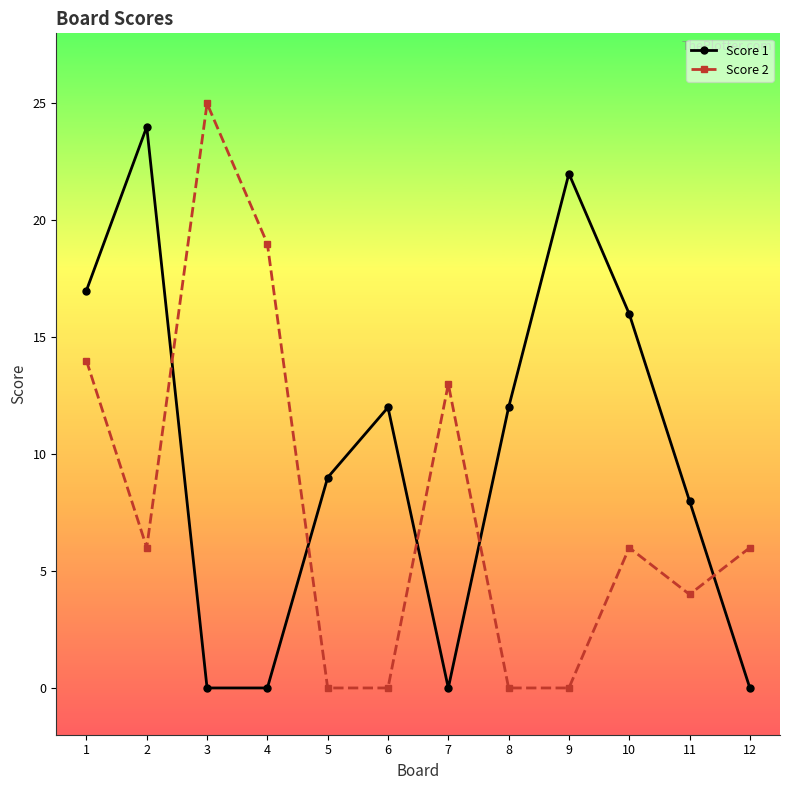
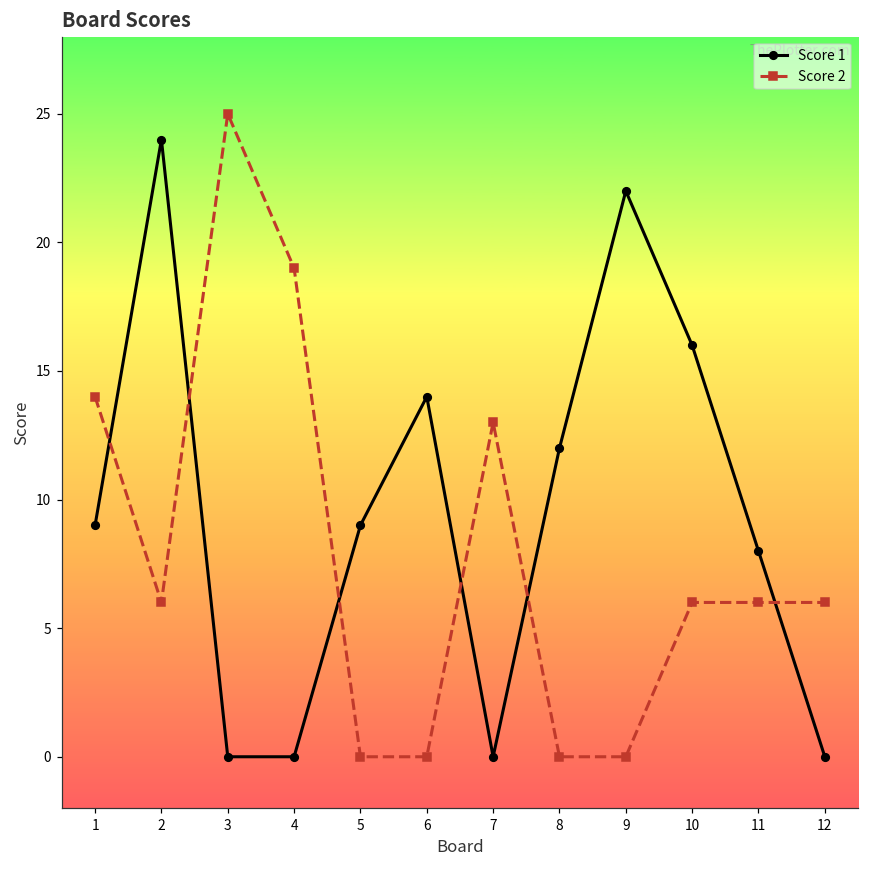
  {
    "Score 1": {
-     "1": 17,
+     "1": 9,
      "2": 24,
      "3": 0,
      "4": 0,
      "5": 9,
-     "6": 12,
+     "6": 14,
      "7": 0,
      "8": 12,
      "9": 22,
      "10": 16,
      "11": 8,
      "12": 0
    },
    "Score 2": {
      "1": 14,
      "2": 6,
      "3": 25,
      "4": 19,
      "5": 0,
      "6": 0,
      "7": 13,
      "8": 0,
      "9": 0,
      "10": 6,
-     "11": 4,
+     "11": 6,
      "12": 6
    }
  }
